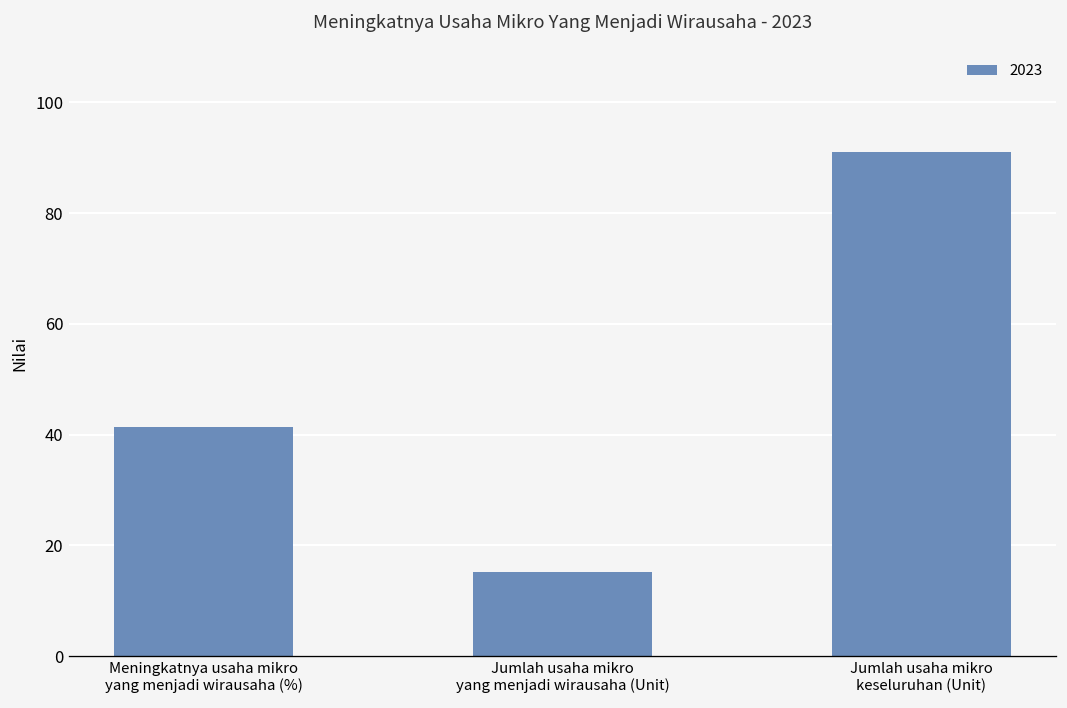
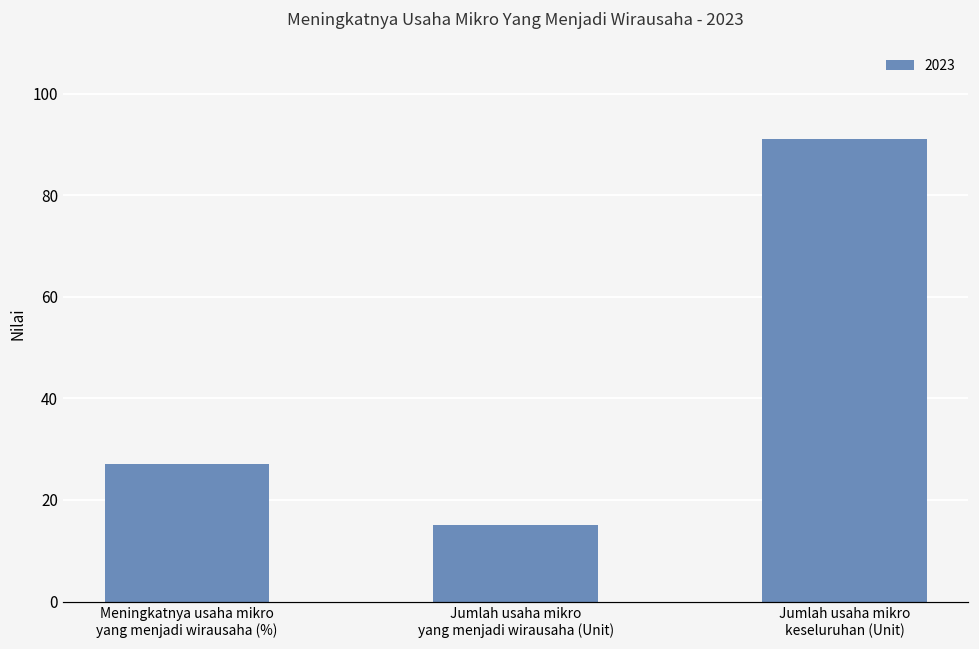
  {
-   "Meningkatnya usaha mikro yang menjadi wirausaha (%)": 41,
+   "Meningkatnya usaha mikro yang menjadi wirausaha (%)": 27,
    "Jumlah usaha mikro yang menjadi wirausaha (Unit)": 15,
    "Jumlah usaha mikro keseluruhan (Unit)": 91
  }
